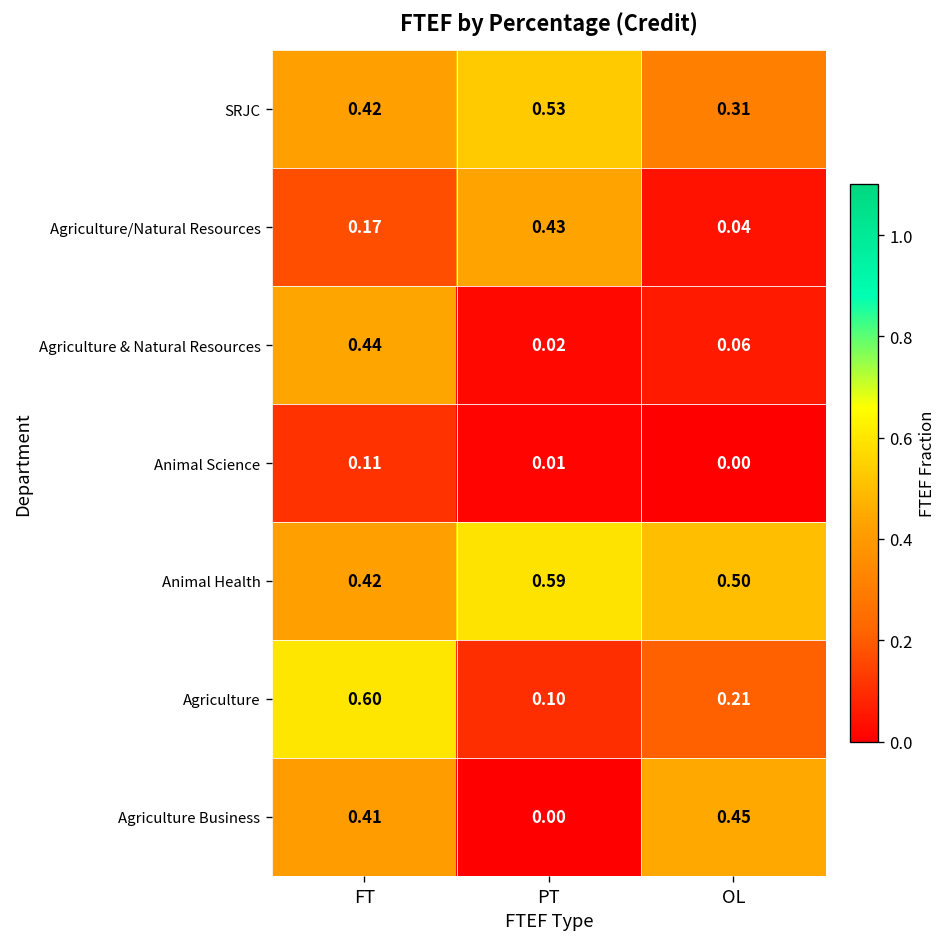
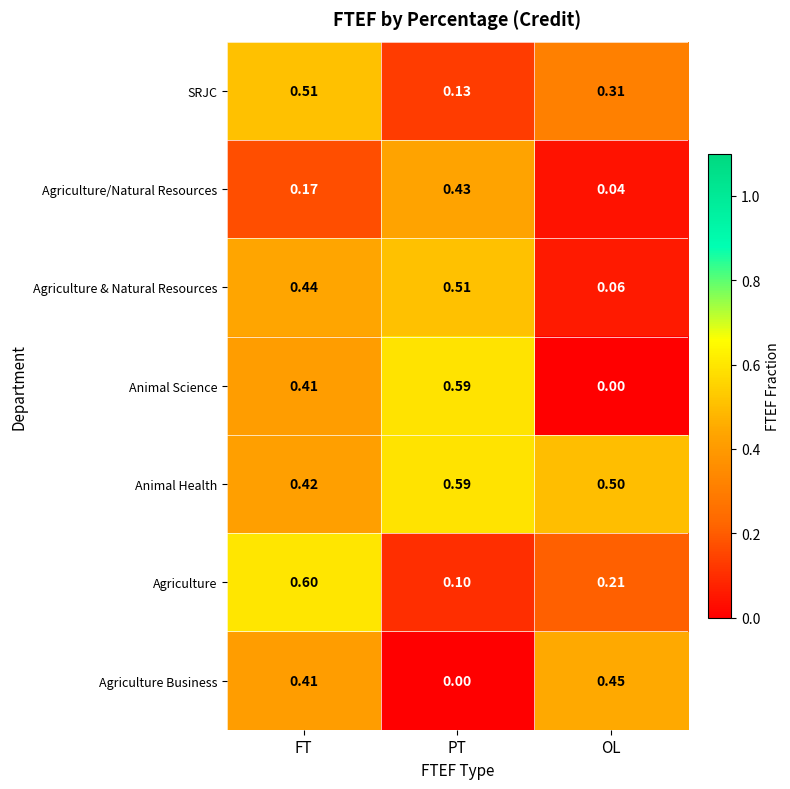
  {
    "SRJC": {
-     "FT": 0.42,
-     "PT": 0.53,
+     "FT": 0.51,
+     "PT": 0.13,
      "OL": 0.31
    },
    "Agriculture/Natural Resources": {
      "FT": 0.17,
      "PT": 0.43,
      "OL": 0.04
    },
    "Agriculture & Natural Resources": {
      "FT": 0.44,
-     "PT": 0.02,
+     "PT": 0.51,
      "OL": 0.06
    },
    "Animal Science": {
-     "FT": 0.11,
-     "PT": 0.01,
+     "FT": 0.41,
+     "PT": 0.59,
      "OL": 0.00
    },
    "Animal Health": {
      "FT": 0.42,
      "PT": 0.59,
      "OL": 0.50
    },
    "Agriculture": {
      "FT": 0.60,
      "PT": 0.10,
      "OL": 0.21
    },
    "Agriculture Business": {
      "FT": 0.41,
      "PT": 0.00,
      "OL": 0.45
    }
  }
